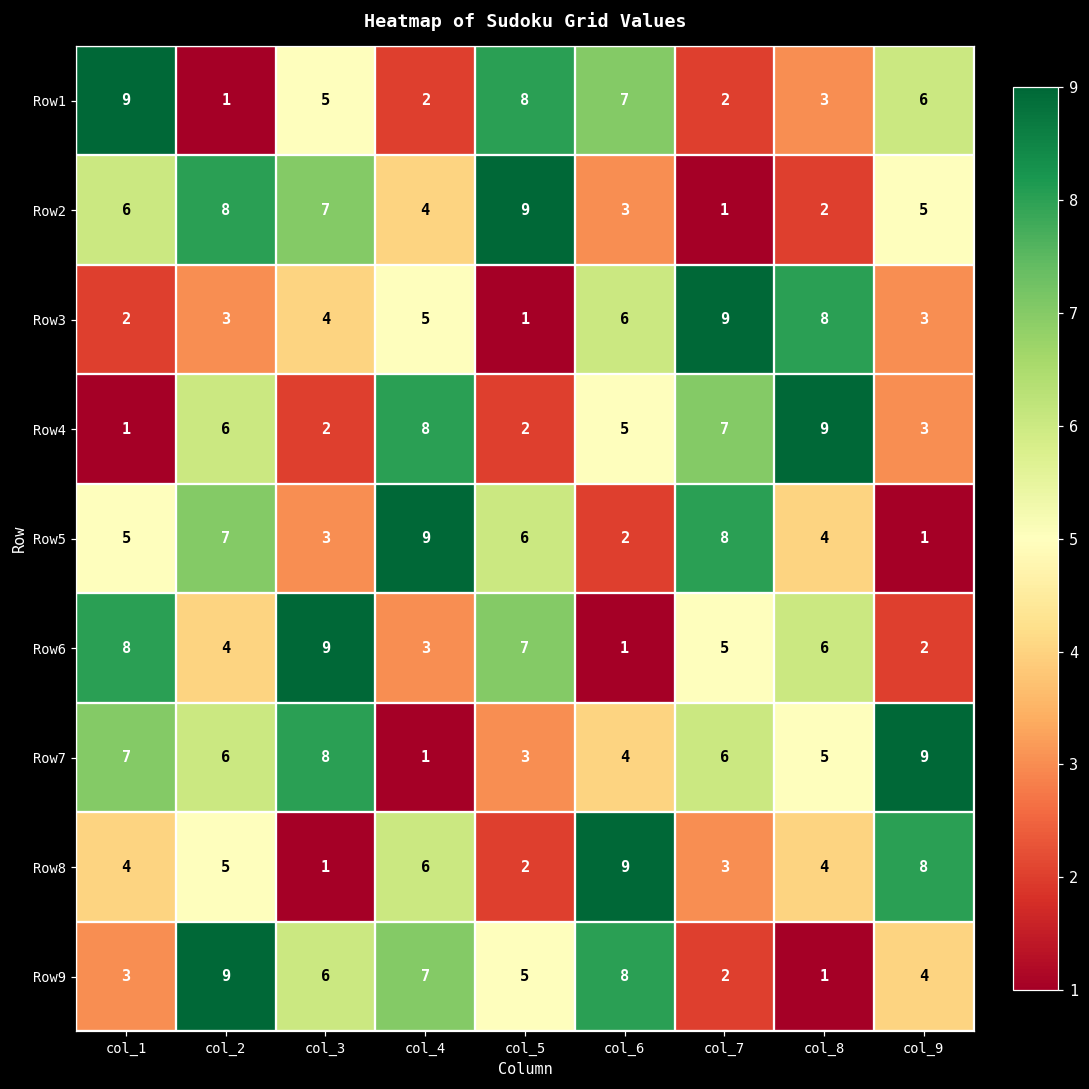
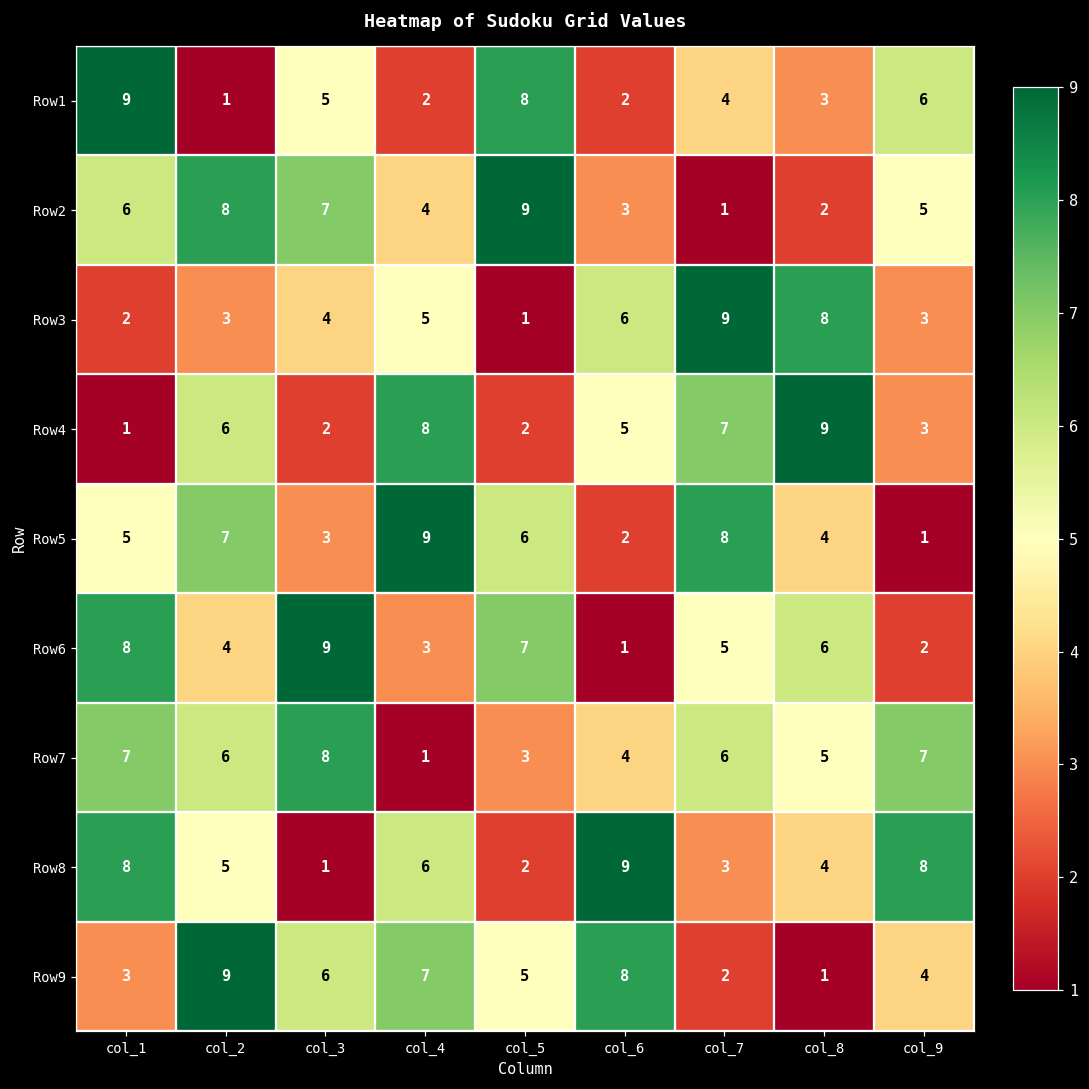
  {
    "Row1": {
      "col_1": 9,
      "col_2": 1,
      "col_3": 5,
      "col_4": 2,
      "col_5": 8,
-     "col_6": 7,
-     "col_7": 2,
+     "col_6": 2,
+     "col_7": 4,
      "col_8": 3,
      "col_9": 6
    },
    "Row2": {
      "col_1": 6,
      "col_2": 8,
      "col_3": 7,
      "col_4": 4,
      "col_5": 9,
      "col_6": 3,
      "col_7": 1,
      "col_8": 2,
      "col_9": 5
    },
    "Row3": {
      "col_1": 2,
      "col_2": 3,
      "col_3": 4,
      "col_4": 5,
      "col_5": 1,
      "col_6": 6,
      "col_7": 9,
      "col_8": 8,
      "col_9": 3
    },
    "Row4": {
      "col_1": 1,
      "col_2": 6,
      "col_3": 2,
      "col_4": 8,
      "col_5": 2,
      "col_6": 5,
      "col_7": 7,
      "col_8": 9,
      "col_9": 3
    },
    "Row5": {
      "col_1": 5,
      "col_2": 7,
      "col_3": 3,
      "col_4": 9,
      "col_5": 6,
      "col_6": 2,
      "col_7": 8,
      "col_8": 4,
      "col_9": 1
    },
    "Row6": {
      "col_1": 8,
      "col_2": 4,
      "col_3": 9,
      "col_4": 3,
      "col_5": 7,
      "col_6": 1,
      "col_7": 5,
      "col_8": 6,
      "col_9": 2
    },
    "Row7": {
      "col_1": 7,
      "col_2": 6,
      "col_3": 8,
      "col_4": 1,
      "col_5": 3,
      "col_6": 4,
      "col_7": 6,
      "col_8": 5,
-     "col_9": 9
+     "col_9": 7
    },
    "Row8": {
-     "col_1": 4,
+     "col_1": 8,
      "col_2": 5,
      "col_3": 1,
      "col_4": 6,
      "col_5": 2,
      "col_6": 9,
      "col_7": 3,
      "col_8": 4,
      "col_9": 8
    },
    "Row9": {
      "col_1": 3,
      "col_2": 9,
      "col_3": 6,
      "col_4": 7,
      "col_5": 5,
      "col_6": 8,
      "col_7": 2,
      "col_8": 1,
      "col_9": 4
    }
  }
